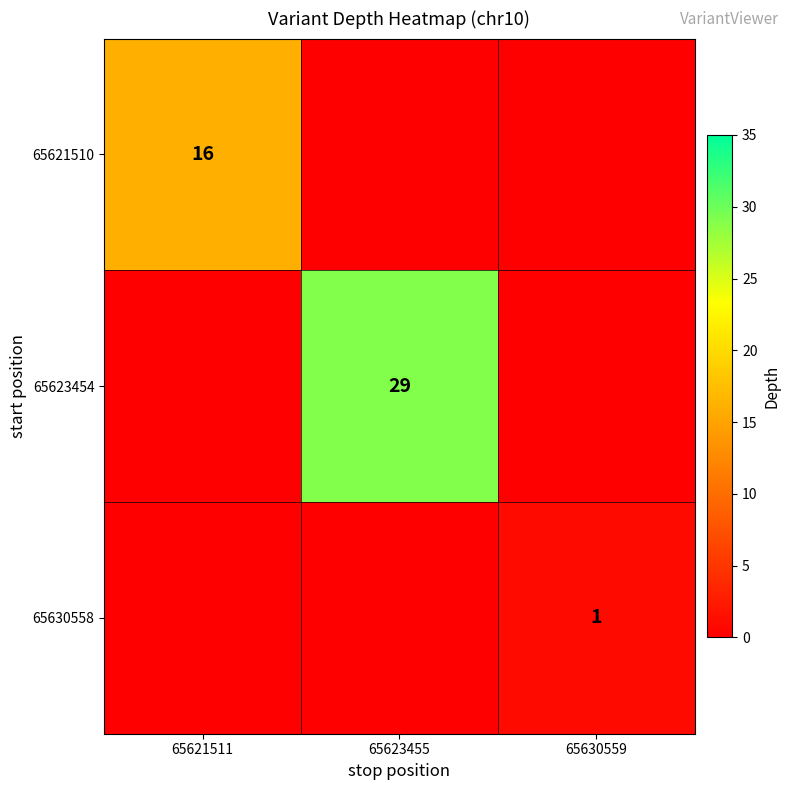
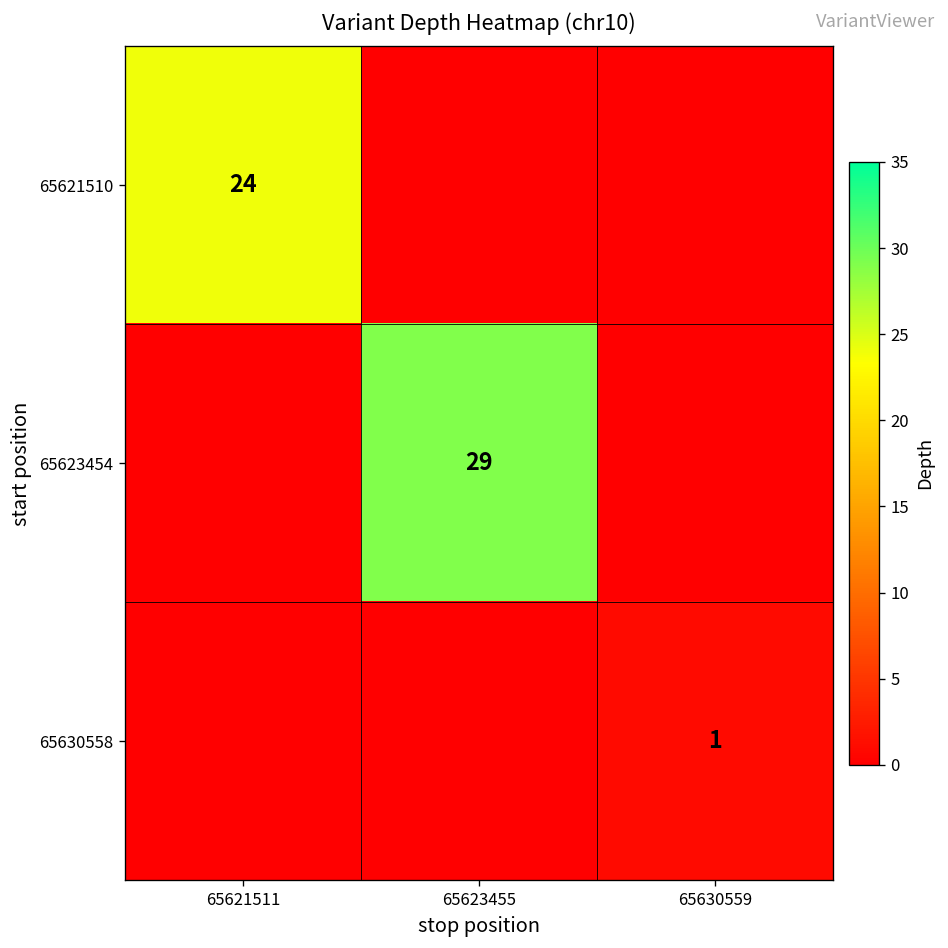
  {
    "65621510": {
-     "65621511": 16
+     "65621511": 24
    },
    "65623454": {
      "65623455": 29
    },
    "65630558": {
      "65630559": 1
    }
  }
